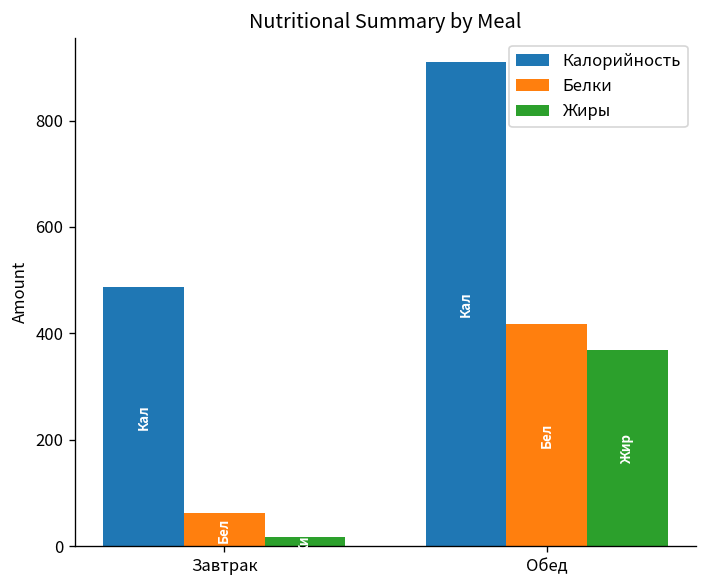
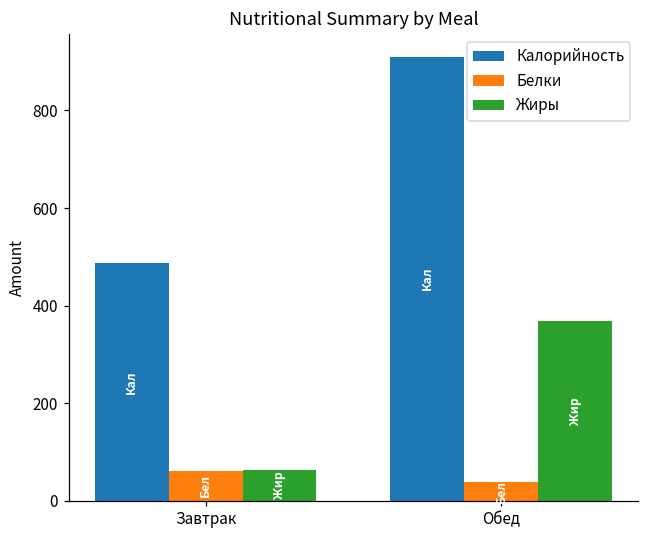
  {
    "Калорийность": {
      "Завтрак": 490,
      "Обед": 910
    },
    "Белки": {
      "Завтрак": 60,
-     "Обед": 420
+     "Обед": 40
    },
    "Жиры": {
-     "Завтрак": 20,
+     "Завтрак": 60,
      "Обед": 370
    }
  }
